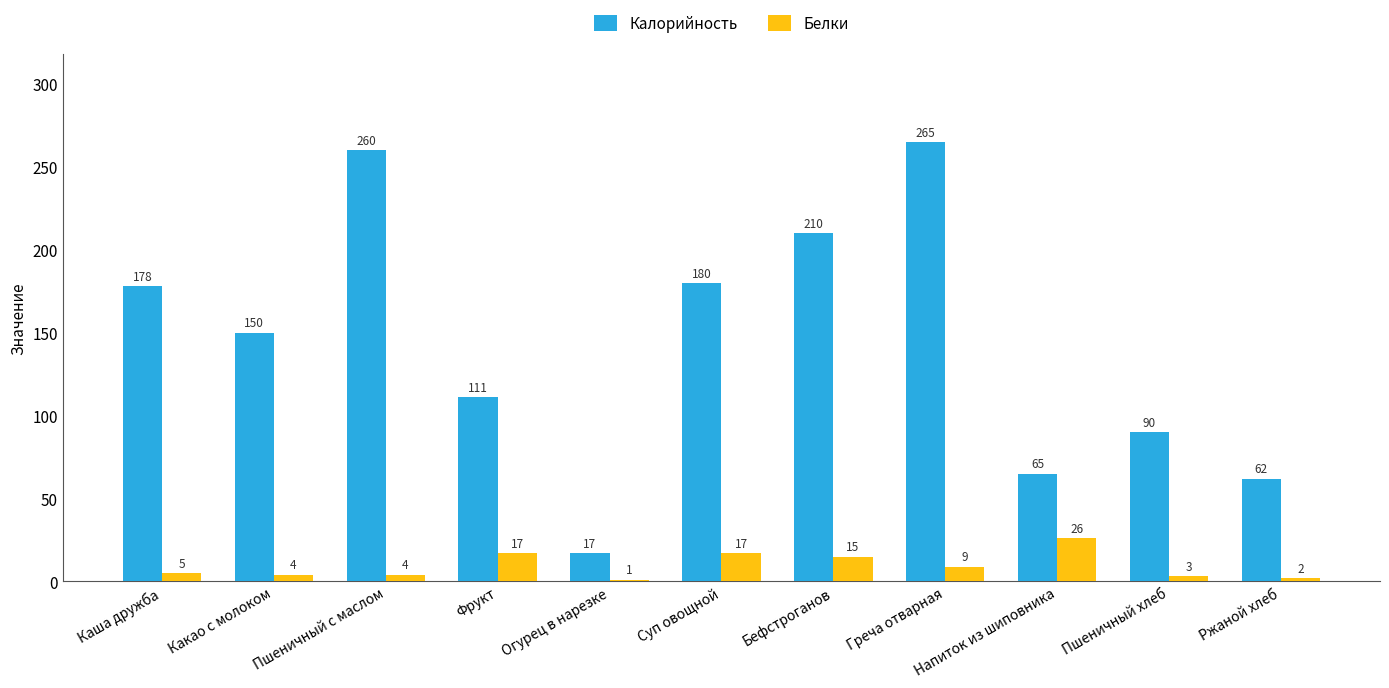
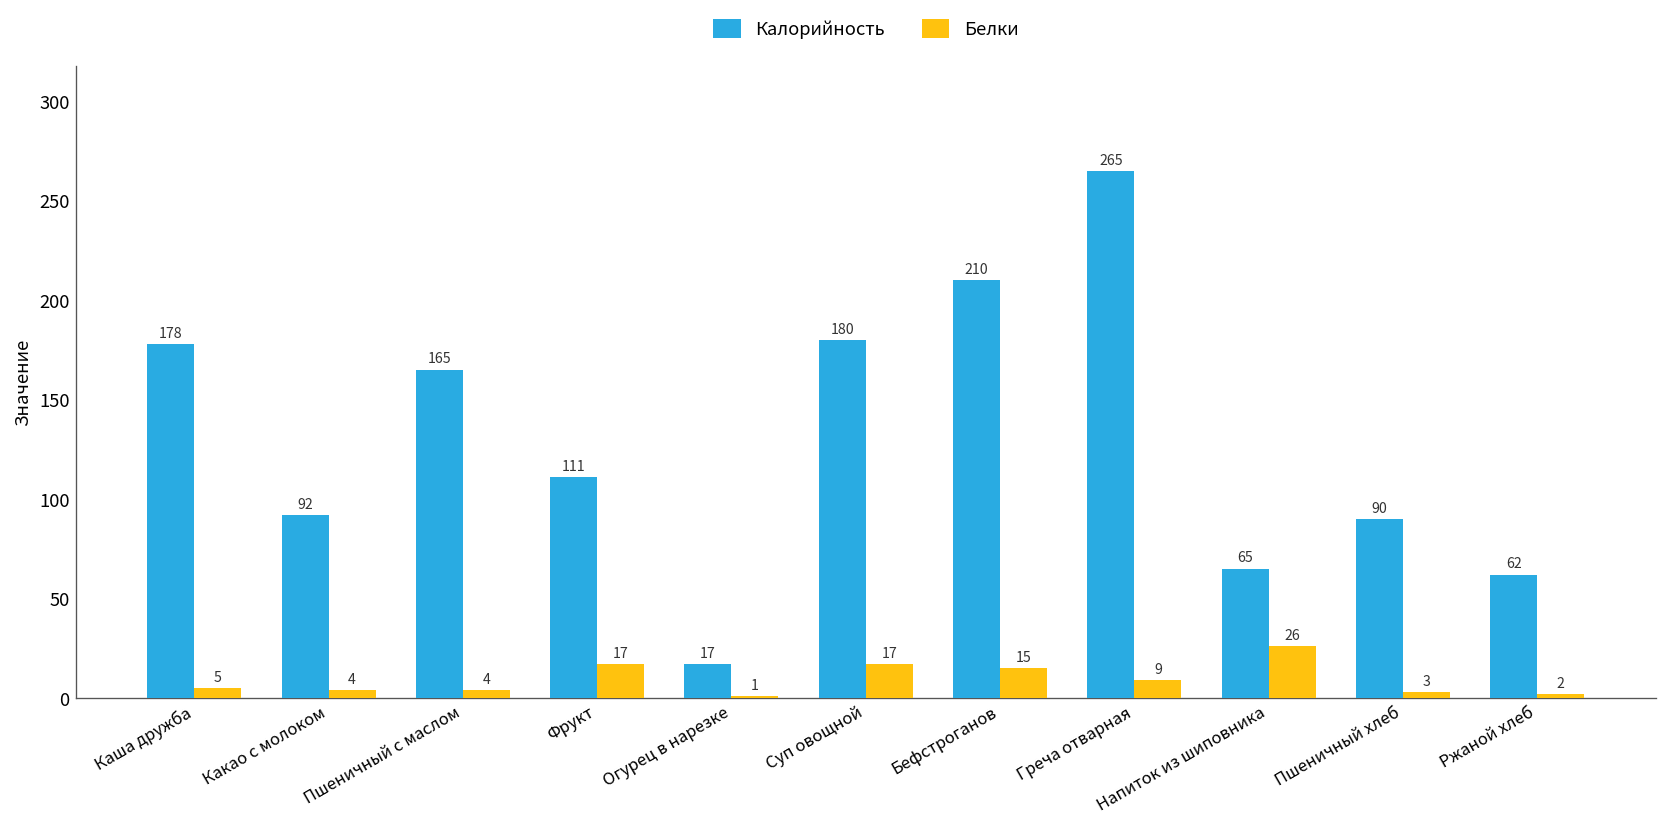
  {
    "Калорийность": {
      "Каша дружба": 178,
-     "Какао с молоком": 150,
-     "Пшеничный с маслом": 260,
+     "Какао с молоком": 92,
+     "Пшеничный с маслом": 165,
      "Фрукт": 111,
      "Огурец в нарезке": 17,
      "Суп овощной": 180,
      "Бефстроганов": 210,
      "Греча отварная": 265,
      "Напиток из шиповника": 65,
      "Пшеничный хлеб": 90,
      "Ржаной хлеб": 62
    },
    "Белки": {
      "Каша дружба": 5,
      "Какао с молоком": 4,
      "Пшеничный с маслом": 4,
      "Фрукт": 17,
      "Огурец в нарезке": 1,
      "Суп овощной": 17,
      "Бефстроганов": 15,
      "Греча отварная": 9,
      "Напиток из шиповника": 26,
      "Пшеничный хлеб": 3,
      "Ржаной хлеб": 2
    }
  }
